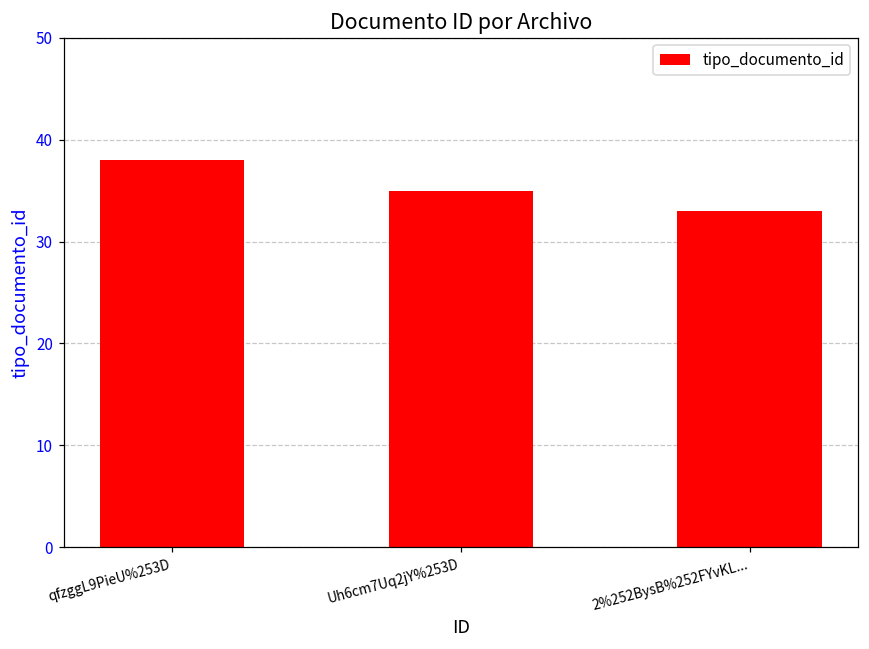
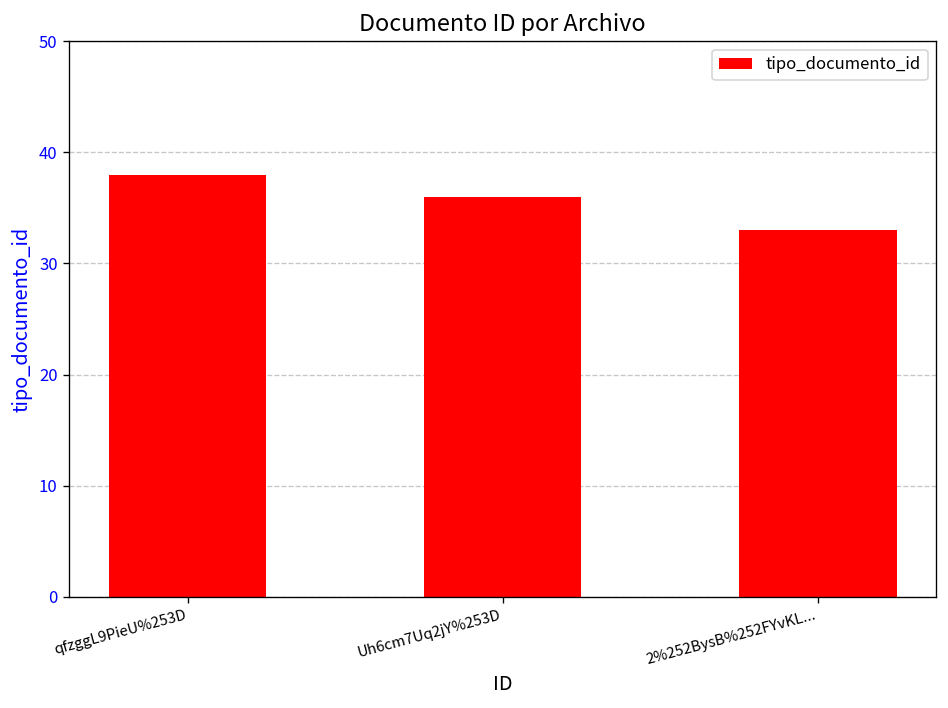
  {
    "qfzggL9PieU%253D": 38,
-   "Uh6cm7Uq2jY%253D": 35,
+   "Uh6cm7Uq2jY%253D": 36,
    "2%252BysB%252FYvKL...": 33
  }
